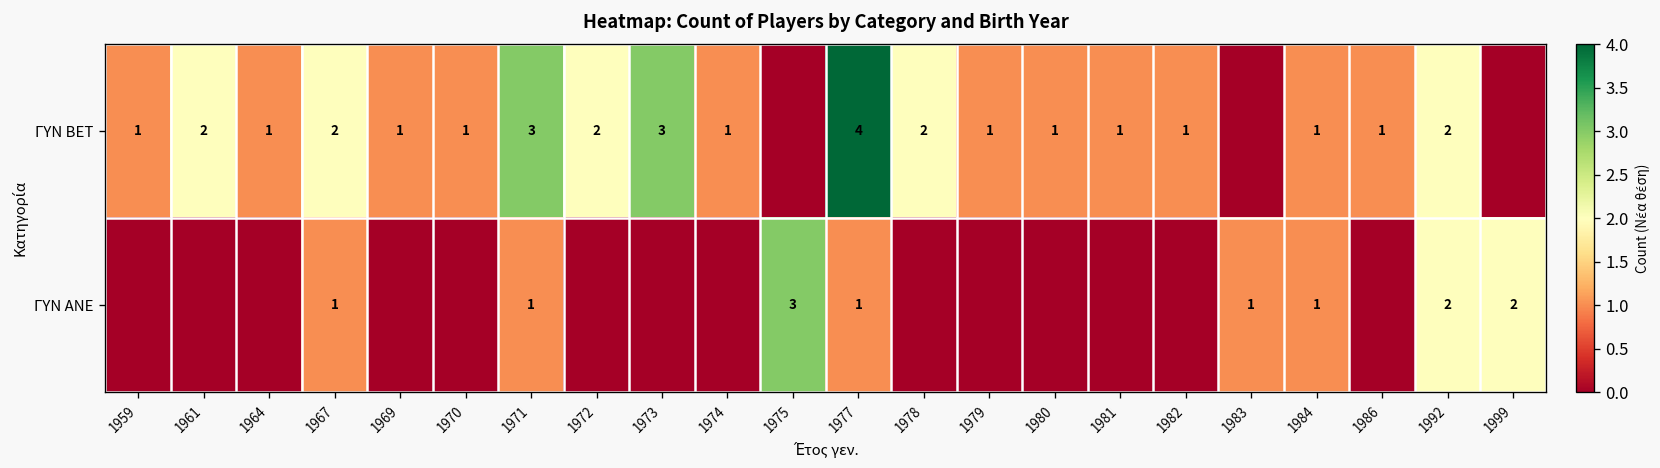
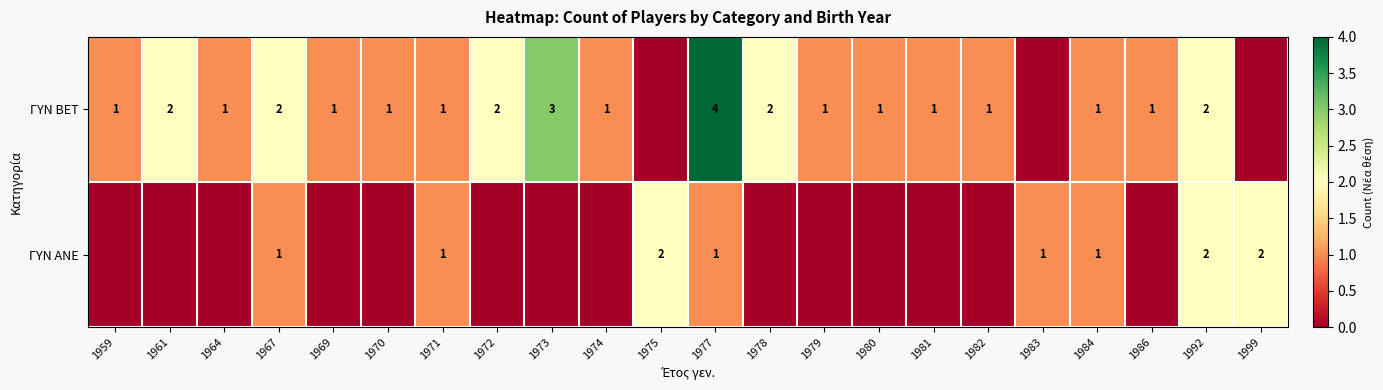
  {
    "ΓΥΝ BET": {
      "1959": 1,
      "1961": 2,
      "1964": 1,
      "1967": 2,
      "1969": 1,
      "1970": 1,
-     "1971": 3,
+     "1971": 1,
      "1972": 2,
      "1973": 3,
      "1974": 1,
      "1977": 4,
      "1978": 2,
      "1979": 1,
      "1980": 1,
      "1981": 1,
      "1982": 1,
      "1984": 1,
      "1986": 1,
      "1992": 2
    },
    "ΓΥΝ ΑΝΕ": {
      "1967": 1,
      "1971": 1,
-     "1975": 3,
+     "1975": 2,
      "1977": 1,
      "1983": 1,
      "1984": 1,
      "1992": 2,
      "1999": 2
    }
  }
